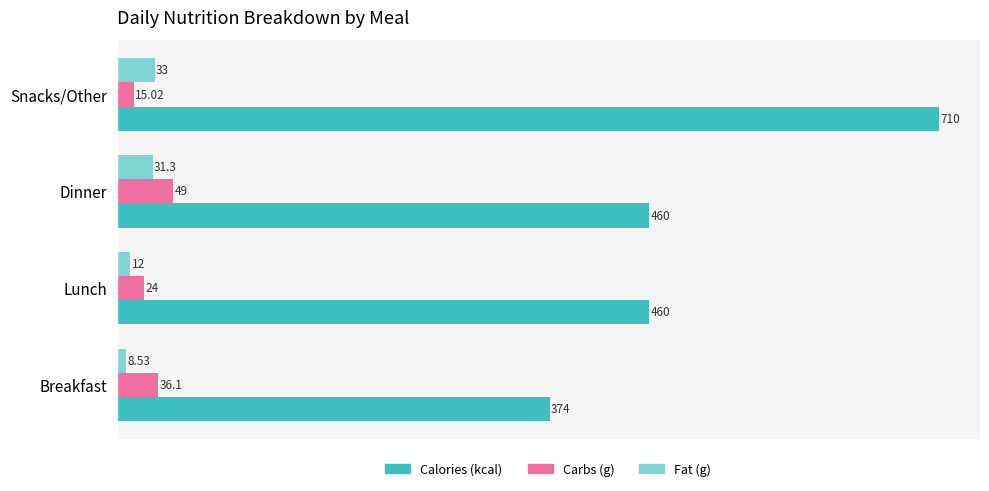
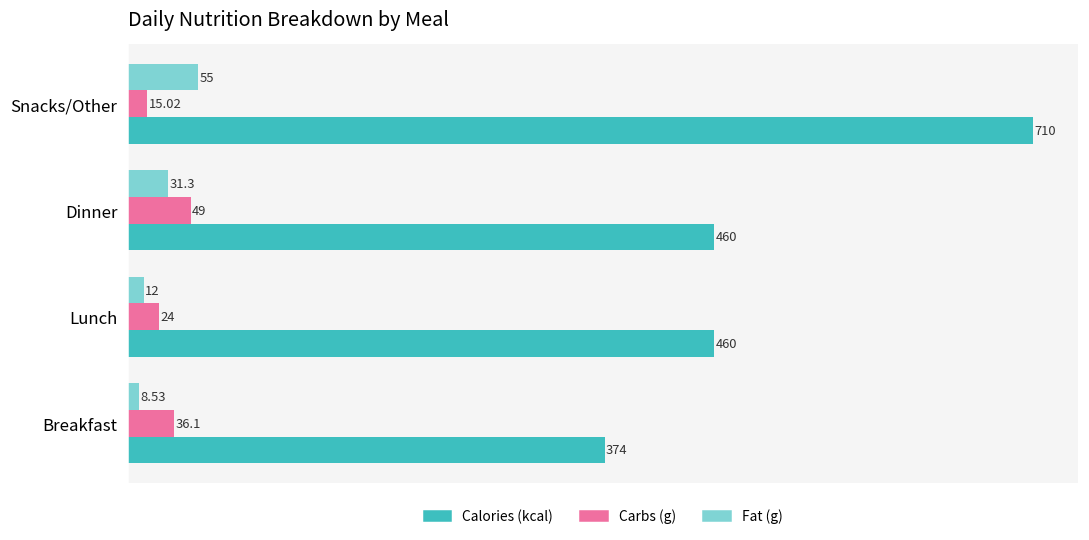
  {
    "Calories (kcal)": {
      "Snacks/Other": 710,
      "Dinner": 460,
      "Lunch": 460,
      "Breakfast": 374
    },
    "Carbs (g)": {
      "Snacks/Other": 15.02,
      "Dinner": 49,
      "Lunch": 24,
      "Breakfast": 36.1
    },
    "Fat (g)": {
-     "Snacks/Other": 33,
+     "Snacks/Other": 55,
      "Dinner": 31.3,
      "Lunch": 12,
      "Breakfast": 8.53
    }
  }
